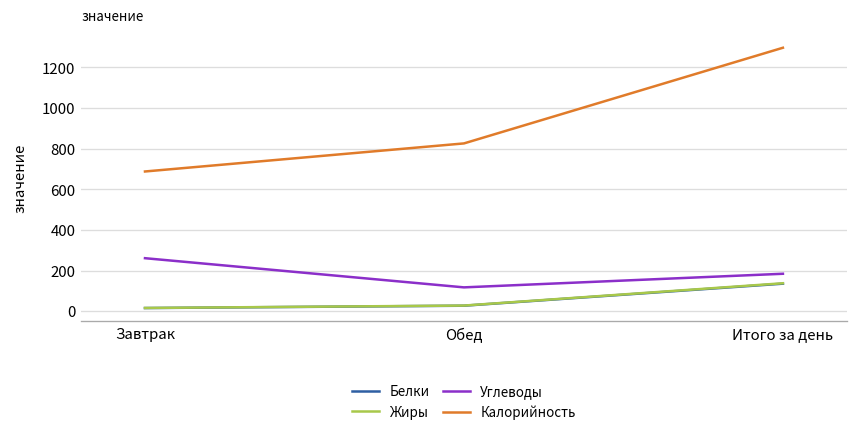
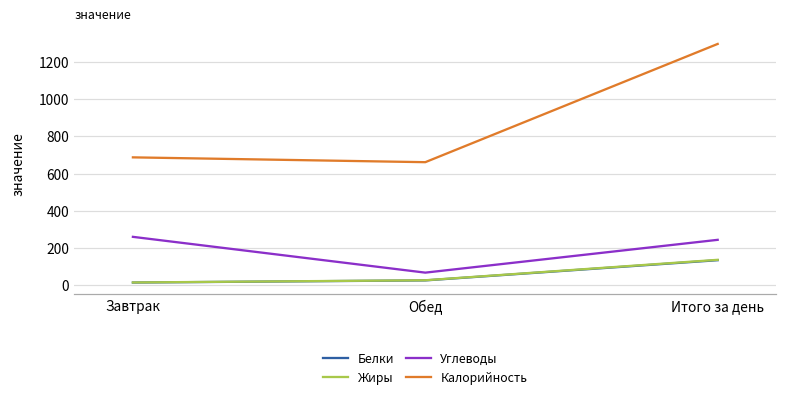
  {
    "Жиры": {
      "Завтрак": 20,
      "Обед": 30,
      "Итого за день": 140
    },
    "Углеводы": {
      "Завтрак": 260,
-     "Обед": 120,
-     "Итого за день": 180
+     "Обед": 70,
+     "Итого за день": 240
    },
    "Калорийность": {
      "Завтрак": 690,
-     "Обед": 830,
+     "Обед": 660,
      "Итого за день": 1300
    }
  }
